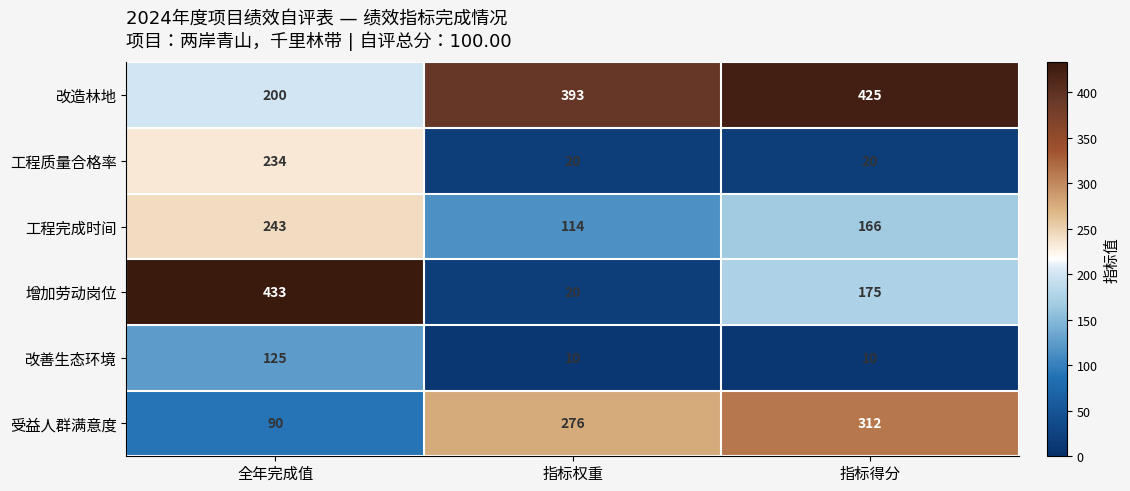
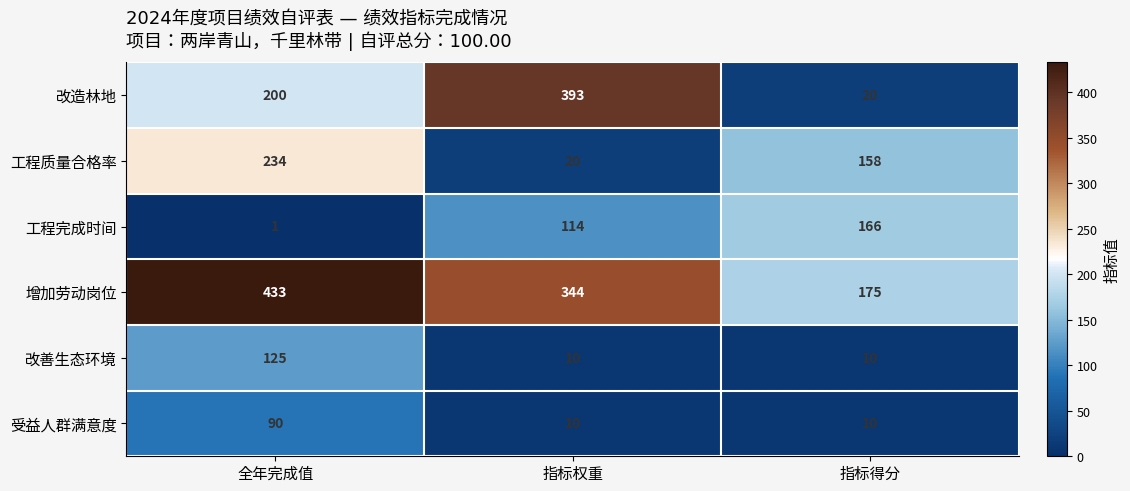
  {
    "改造林地": {
      "全年完成值": 200,
      "指标权重": 393,
-     "指标得分": 425
+     "指标得分": 20
    },
    "工程质量合格率": {
      "全年完成值": 234,
      "指标权重": 20,
-     "指标得分": 20
+     "指标得分": 158
    },
    "工程完成时间": {
-     "全年完成值": 243,
+     "全年完成值": 1,
      "指标权重": 114,
      "指标得分": 166
    },
    "增加劳动岗位": {
      "全年完成值": 433,
-     "指标权重": 20,
+     "指标权重": 344,
      "指标得分": 175
    },
    "改善生态环境": {
      "全年完成值": 125,
      "指标权重": 10,
      "指标得分": 10
    },
    "受益人群满意度": {
      "全年完成值": 90,
-     "指标权重": 276,
-     "指标得分": 312
+     "指标权重": 10,
+     "指标得分": 10
    }
  }
